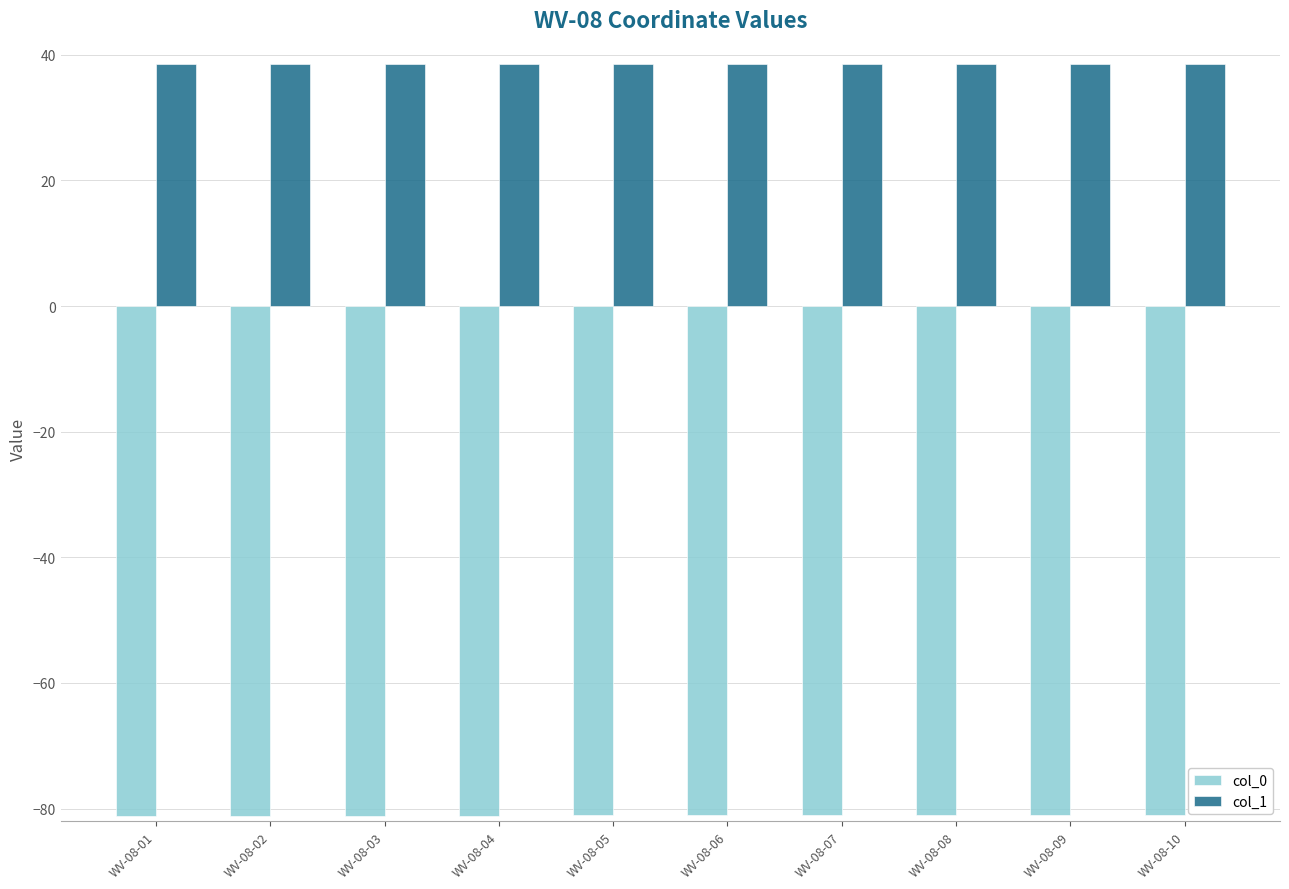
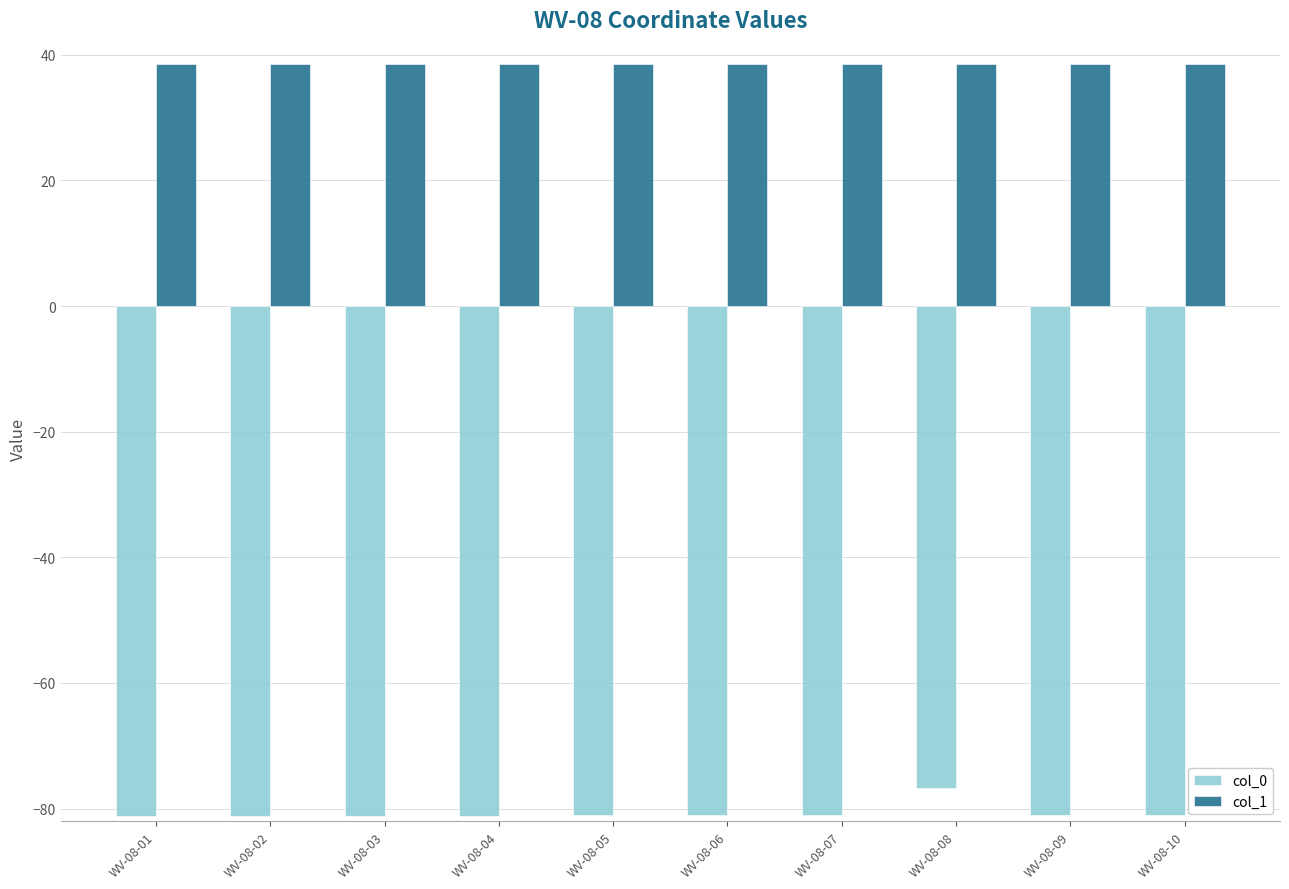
  {
    "col_0": {
      "WV-08-01": -81,
      "WV-08-02": -81,
      "WV-08-03": -81,
      "WV-08-04": -81,
      "WV-08-05": -81,
      "WV-08-06": -81,
      "WV-08-07": -81,
-     "WV-08-08": -81,
+     "WV-08-08": -77,
      "WV-08-09": -81,
      "WV-08-10": -81
    },
    "col_1": {
      "WV-08-01": 39,
      "WV-08-02": 39,
      "WV-08-03": 38,
      "WV-08-04": 38,
      "WV-08-05": 38,
      "WV-08-06": 38,
      "WV-08-07": 38,
      "WV-08-08": 38,
      "WV-08-09": 38,
      "WV-08-10": 38
    }
  }
